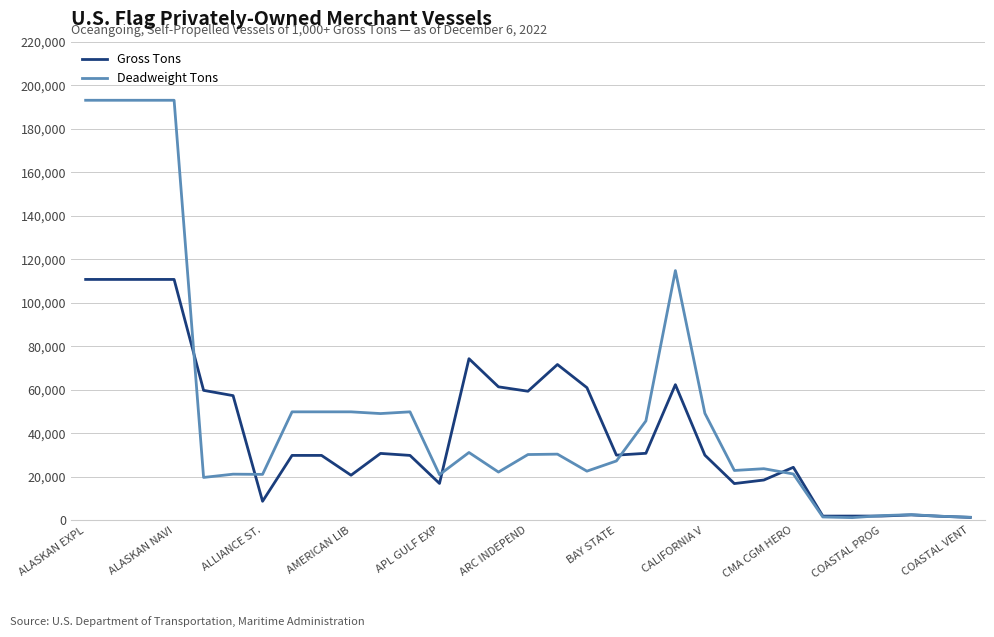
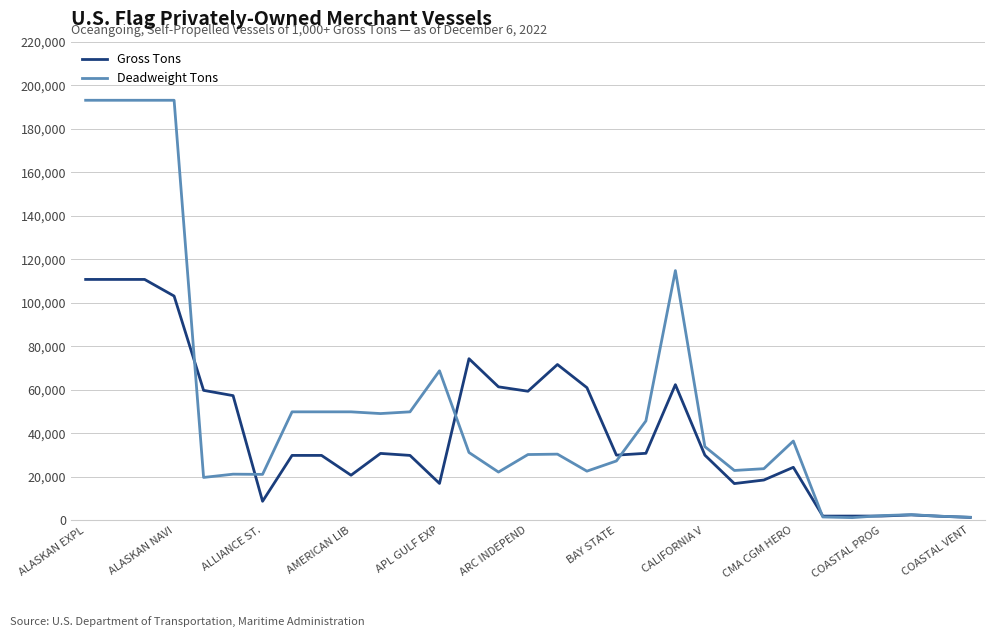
  {
    "Gross Tons": {
      "ALASKAN EXPL": "111,000",
-     "ALASKAN NAVI": "111,000",
+     "ALASKAN NAVI": "103,000",
      "ALLIANCE ST.": "9,000",
      "AMERICAN LIB": "21,000",
      "APL GULF EXP": "17,000",
      "ARC INDEPEND": "59,000",
      "BAY STATE": "30,000",
      "CALIFORNIA V": "30,000",
      "CMA CGM HERO": "24,000"
    },
    "Deadweight Tons": {
      "ALASKAN EXPL": "193,000",
      "ALASKAN NAVI": "193,000",
      "ALLIANCE ST.": "21,000",
      "AMERICAN LIB": "50,000",
-     "APL GULF EXP": "21,000",
+     "APL GULF EXP": "69,000",
      "ARC INDEPEND": "30,000",
      "BAY STATE": "27,000",
-     "CALIFORNIA V": "49,000",
-     "CMA CGM HERO": "21,000"
+     "CALIFORNIA V": "34,000",
+     "CMA CGM HERO": "36,000"
    }
  }
